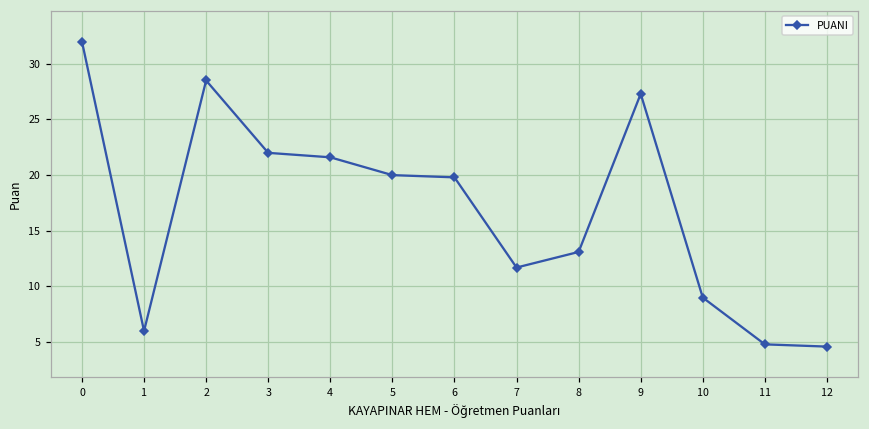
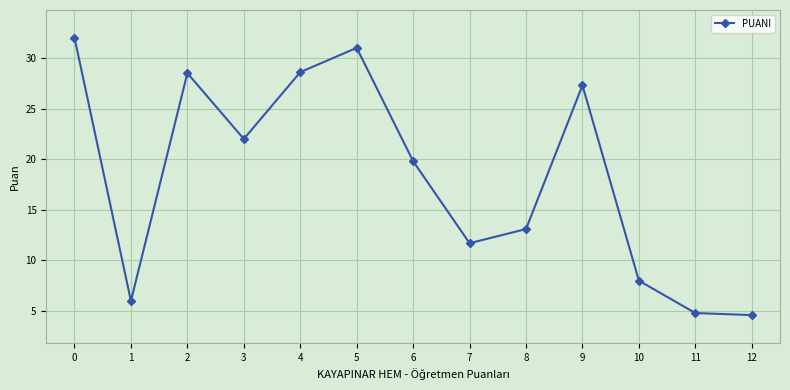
  {
    "0": 32.0,
    "1": 6.0,
    "2": 28.5,
    "3": 22.0,
-   "4": 21.6,
-   "5": 20,
+   "4": 28.6,
+   "5": 31,
    "6": 19.8,
    "7": 11.7,
    "8": 13.1,
    "9": 27.3,
-   "10": 9,
+   "10": 8,
    "11": 4.8,
    "12": 4.6
  }
